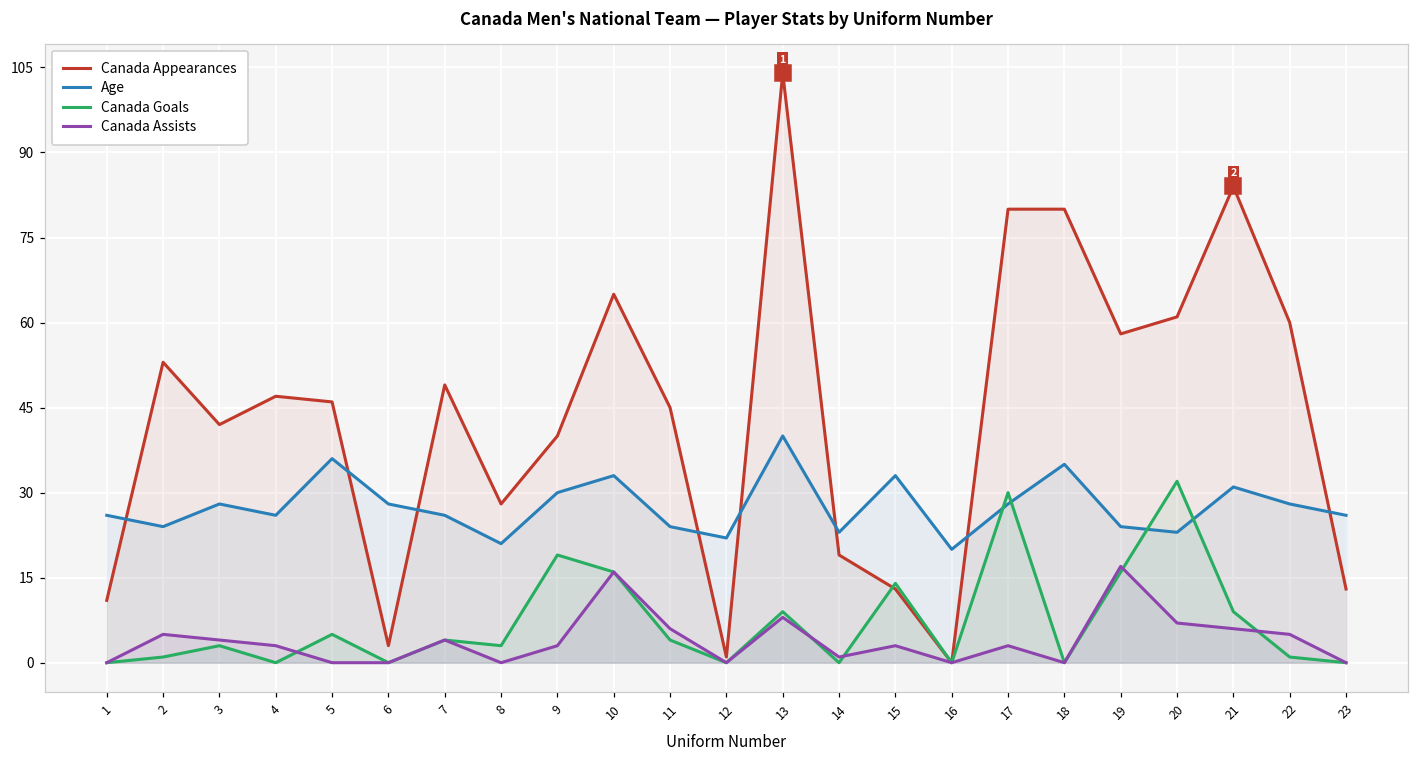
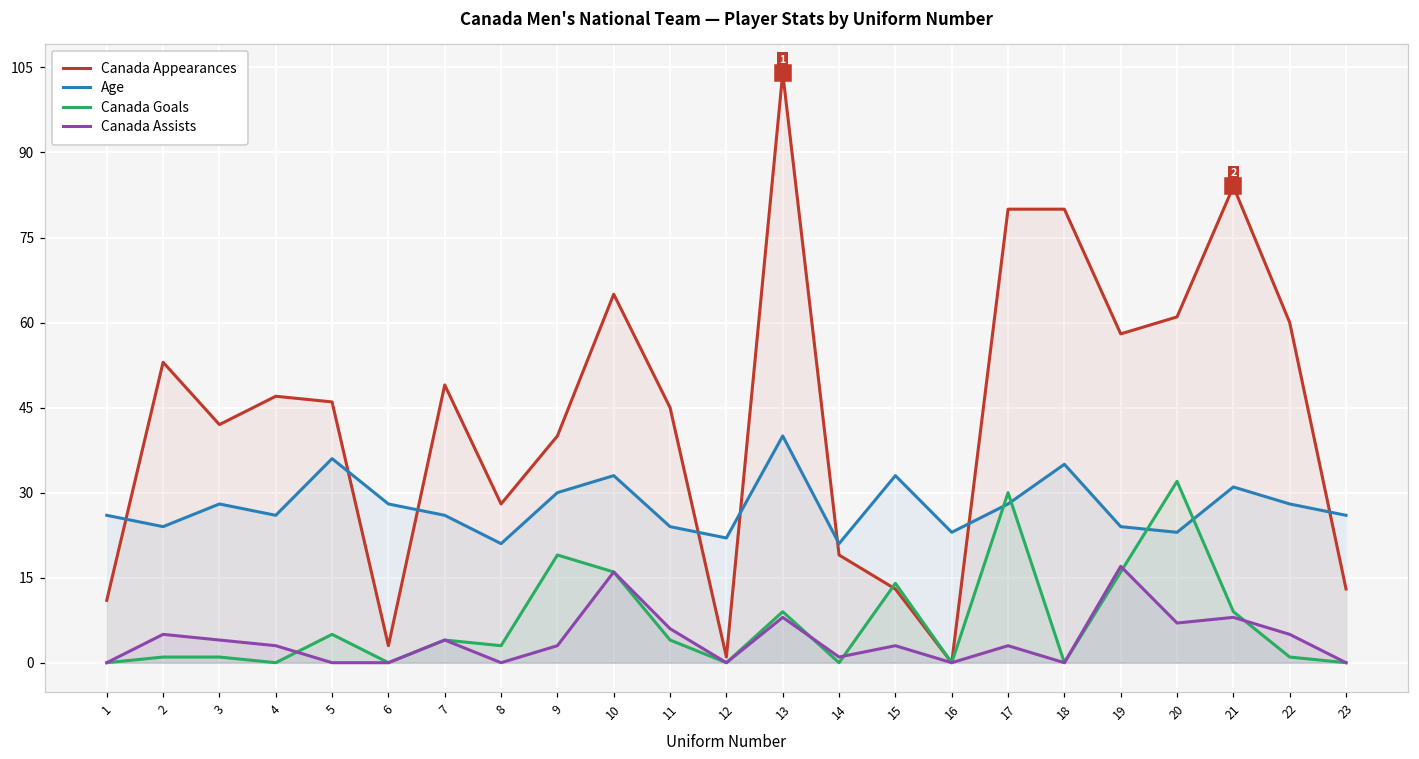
  {
    "Age": {
      "1": 26,
      "2": 24,
      "3": 28,
      "4": 26,
      "5": 36,
      "6": 28,
      "7": 26,
      "8": 21,
      "9": 30,
      "10": 33,
      "11": 24,
      "12": 22,
      "13": 40,
-     "14": 23,
+     "14": 21,
      "15": 33,
-     "16": 20,
+     "16": 23,
      "17": 28,
      "18": 35,
      "19": 24,
      "20": 23,
      "21": 31,
      "22": 28,
      "23": 26
    },
    "Canada Goals": {
      "2": 1,
-     "3": 3,
+     "3": 1,
      "4": 0,
      "5": 5,
      "8": 3,
      "9": 19,
      "11": 4,
      "13": 9,
      "14": 0,
      "15": 14,
      "17": 30,
      "19": 16,
      "20": 32,
      "21": 9,
      "22": 1
    },
    "Canada Assists": {
      "2": 5,
      "3": 4,
      "4": 3,
      "5": 0,
      "8": 0,
      "9": 3,
      "11": 6,
      "13": 8,
      "14": 1,
      "15": 3,
      "17": 3,
      "19": 17,
      "20": 7,
-     "21": 6,
+     "21": 8,
      "22": 5
    }
  }
